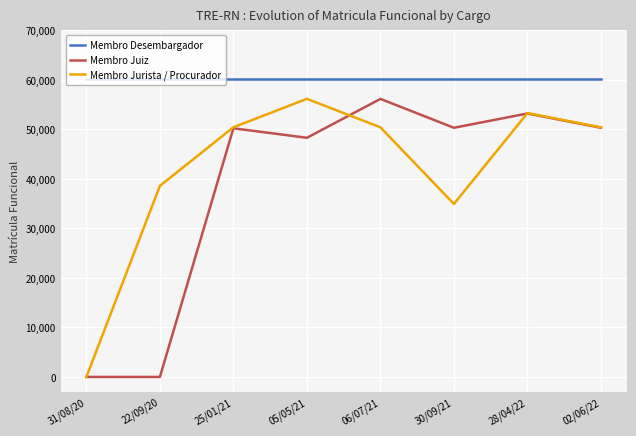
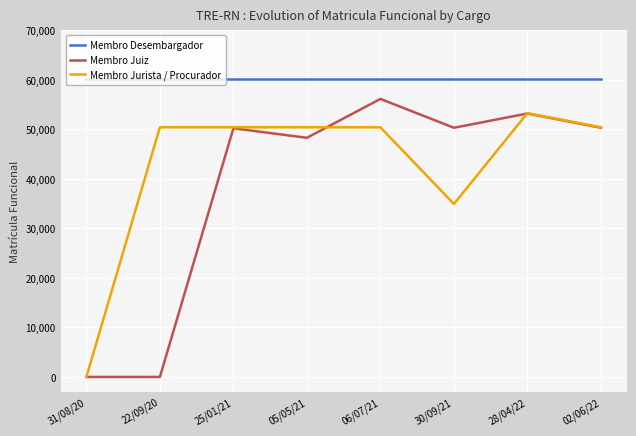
  {
    "Membro Desembargador": {
      "25/01/21": "60,000",
      "05/05/21": "60,000",
      "06/07/21": "60,000",
      "30/09/21": "60,000",
      "28/04/22": "60,000",
      "02/06/22": "60,000"
    },
    "Membro Juiz": {
      "22/09/20": "0",
      "05/05/21": "48,000",
      "06/07/21": "56,000",
      "30/09/21": "50,000"
    },
    "Membro Jurista / Procurador": {
-     "22/09/20": "39,000",
-     "05/05/21": "56,000",
+     "22/09/20": "50,000",
+     "05/05/21": "50,000",
      "06/07/21": "50,000",
      "30/09/21": "35,000"
    }
  }
